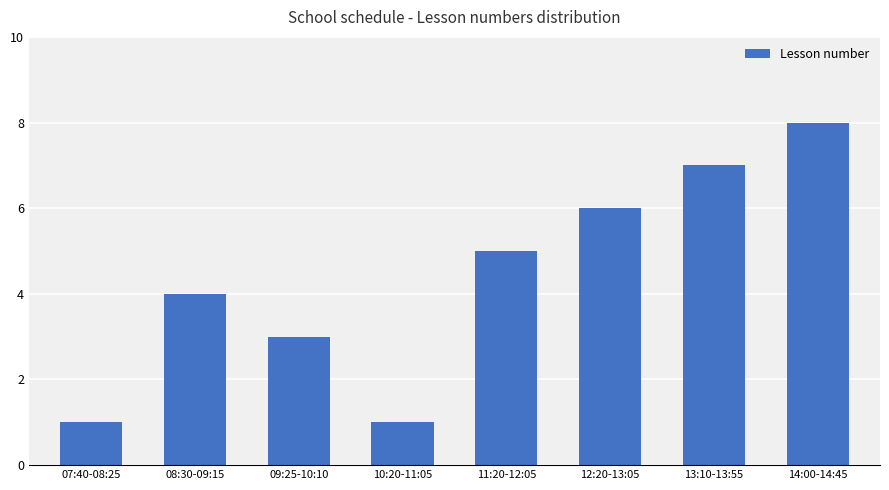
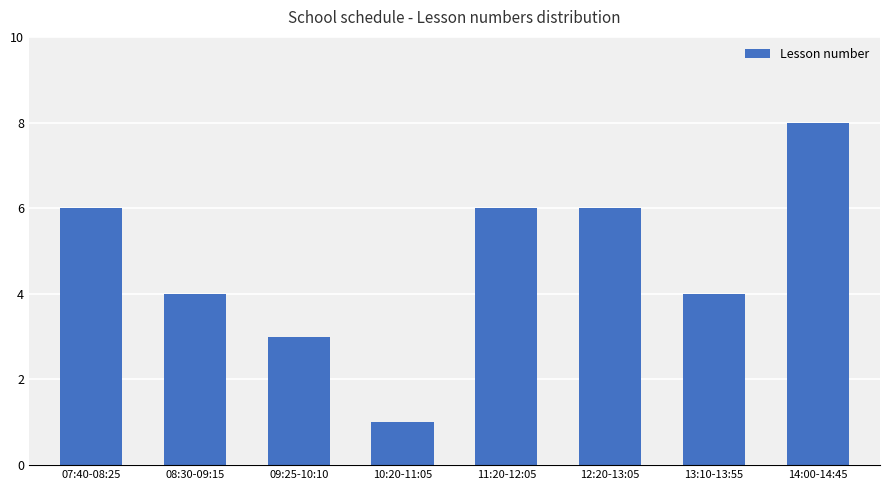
  {
-   "07:40-08:25": 1,
+   "07:40-08:25": 6,
    "08:30-09:15": 4,
    "09:25-10:10": 3,
    "10:20-11:05": 1,
-   "11:20-12:05": 5,
+   "11:20-12:05": 6,
    "12:20-13:05": 6,
-   "13:10-13:55": 7,
+   "13:10-13:55": 4,
    "14:00-14:45": 8
  }
